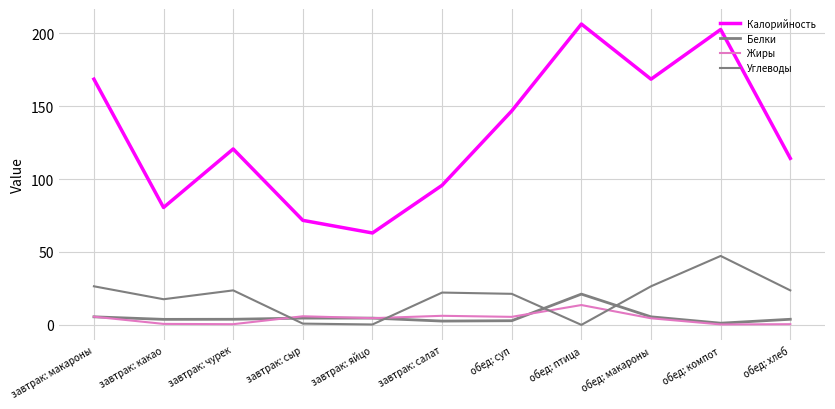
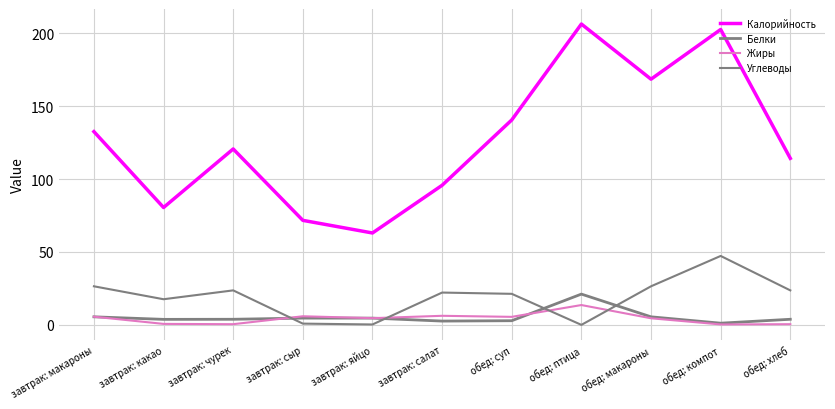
  {
    "Калорийность": {
-     "завтрак: макароны": 168,
+     "завтрак: макароны": 132,
      "завтрак: какао": 80,
      "завтрак: чурек": 121,
      "завтрак: сыр": 72,
      "завтрак: яйцо": 63,
      "завтрак: салат": 96,
-     "обед: суп": 147,
+     "обед: суп": 141,
      "обед: птица": 206,
      "обед: макароны": 168,
      "обед: компот": 203,
      "обед: хлеб": 114
    },
    "Жиры": {
      "завтрак: какао": 1,
      "завтрак: чурек": 0,
      "завтрак: салат": 6,
      "обед: суп": 6,
      "обед: птица": 14,
      "обед: хлеб": 0
    }
  }
